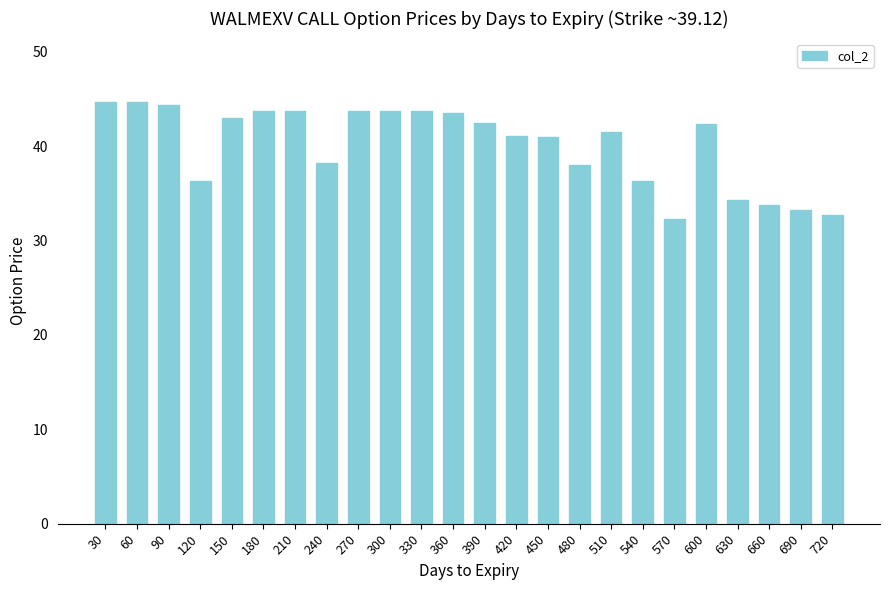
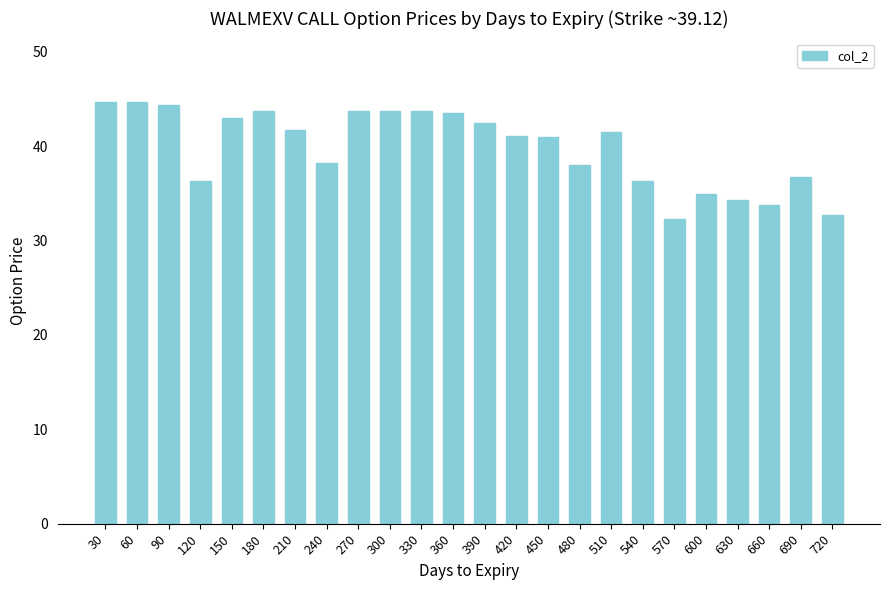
  {
    "30": 45,
    "60": 45,
    "90": 44,
    "120": 36,
    "150": 43,
    "180": 44,
-   "210": 44,
+   "210": 42,
    "240": 38,
    "270": 44,
    "300": 44,
    "330": 44,
    "360": 44,
    "390": 42,
    "420": 41,
    "450": 41,
    "480": 38,
    "510": 41,
    "540": 36,
    "570": 32,
-   "600": 42,
+   "600": 35,
    "630": 34,
    "660": 34,
-   "690": 33,
+   "690": 37,
    "720": 33
  }
